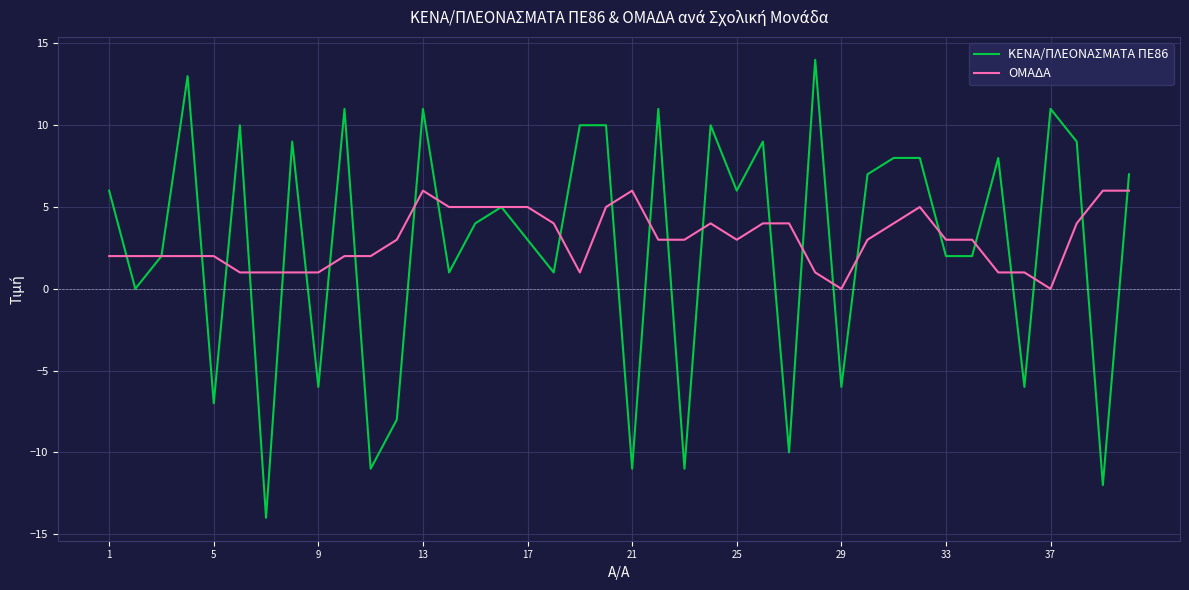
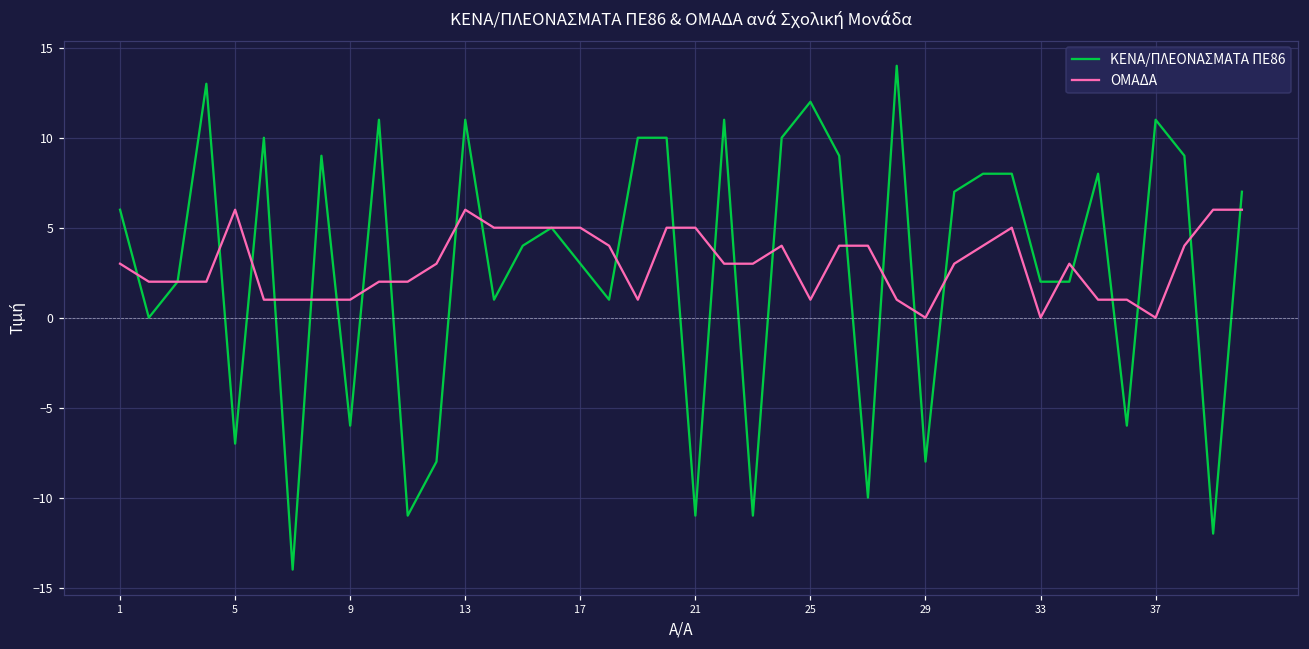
  {
    "ΚΕΝΑ/ΠΛΕΟΝΑΣΜΑΤΑ ΠΕ86": {
      "1": 6,
      "5": -7,
      "9": -6,
      "13": 11,
      "17": 3,
      "21": -11,
-     "25": 6,
-     "29": -6,
+     "25": 12,
+     "29": -8,
      "33": 2,
      "37": 11
    },
    "ΟΜΑΔΑ": {
-     "1": 2,
-     "5": 2,
+     "1": 3,
+     "5": 6,
      "9": 1,
      "13": 6,
      "17": 5,
-     "21": 6,
-     "25": 3,
+     "21": 5,
+     "25": 1,
      "29": 0,
-     "33": 3,
+     "33": 0,
      "37": 0
    }
  }
